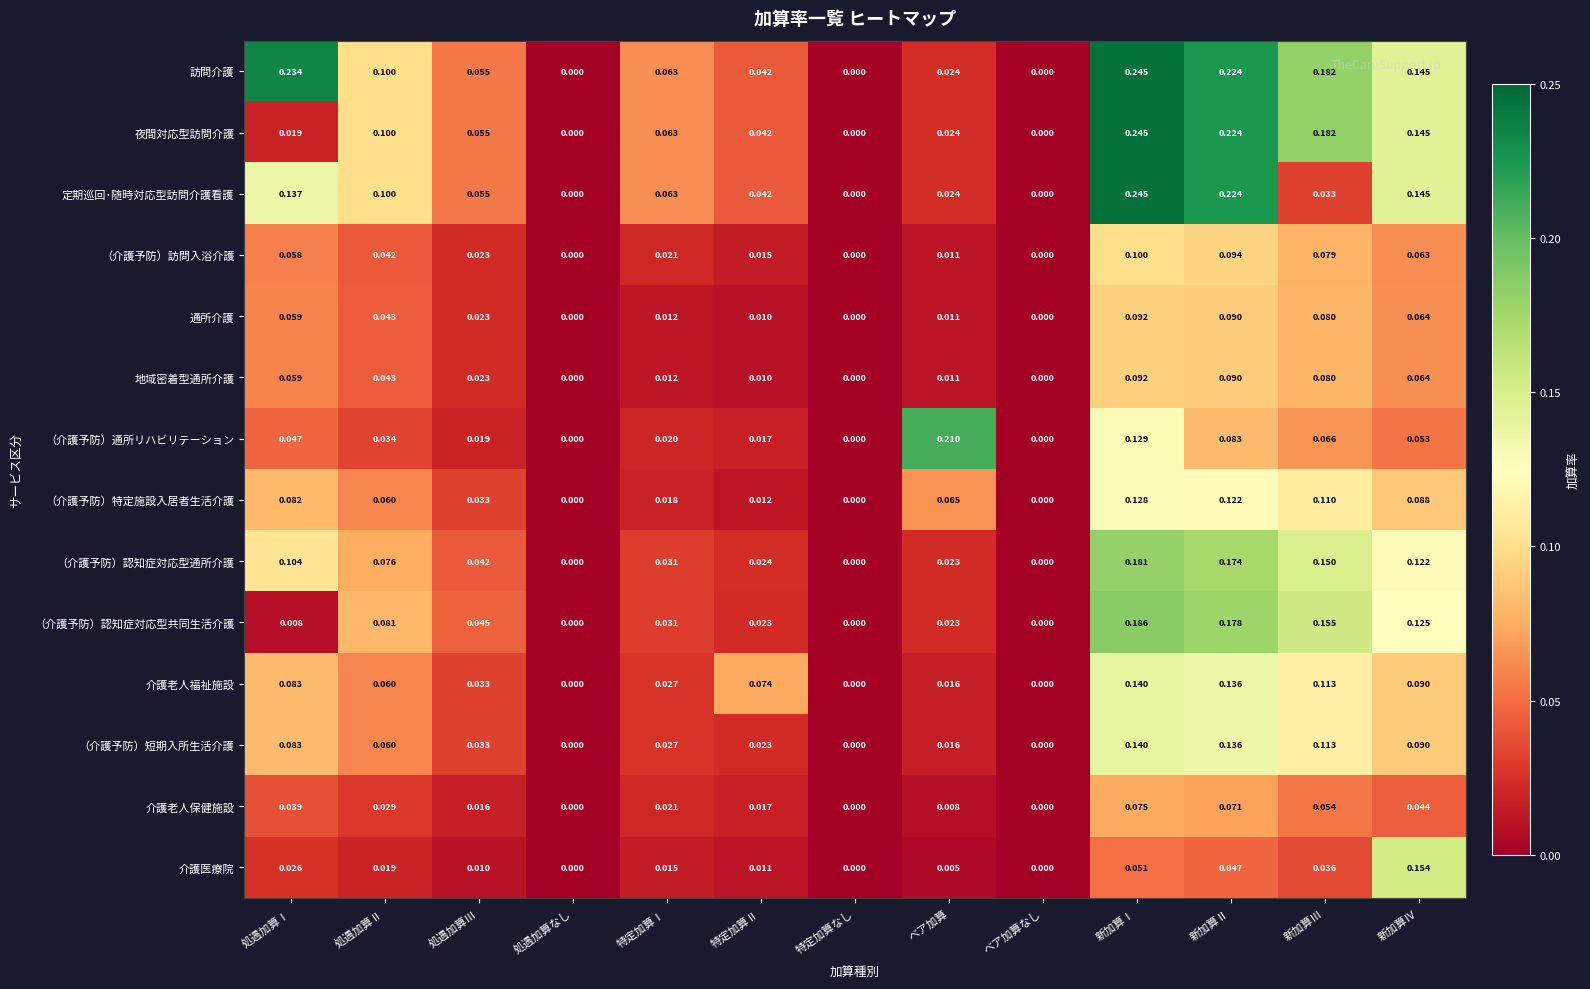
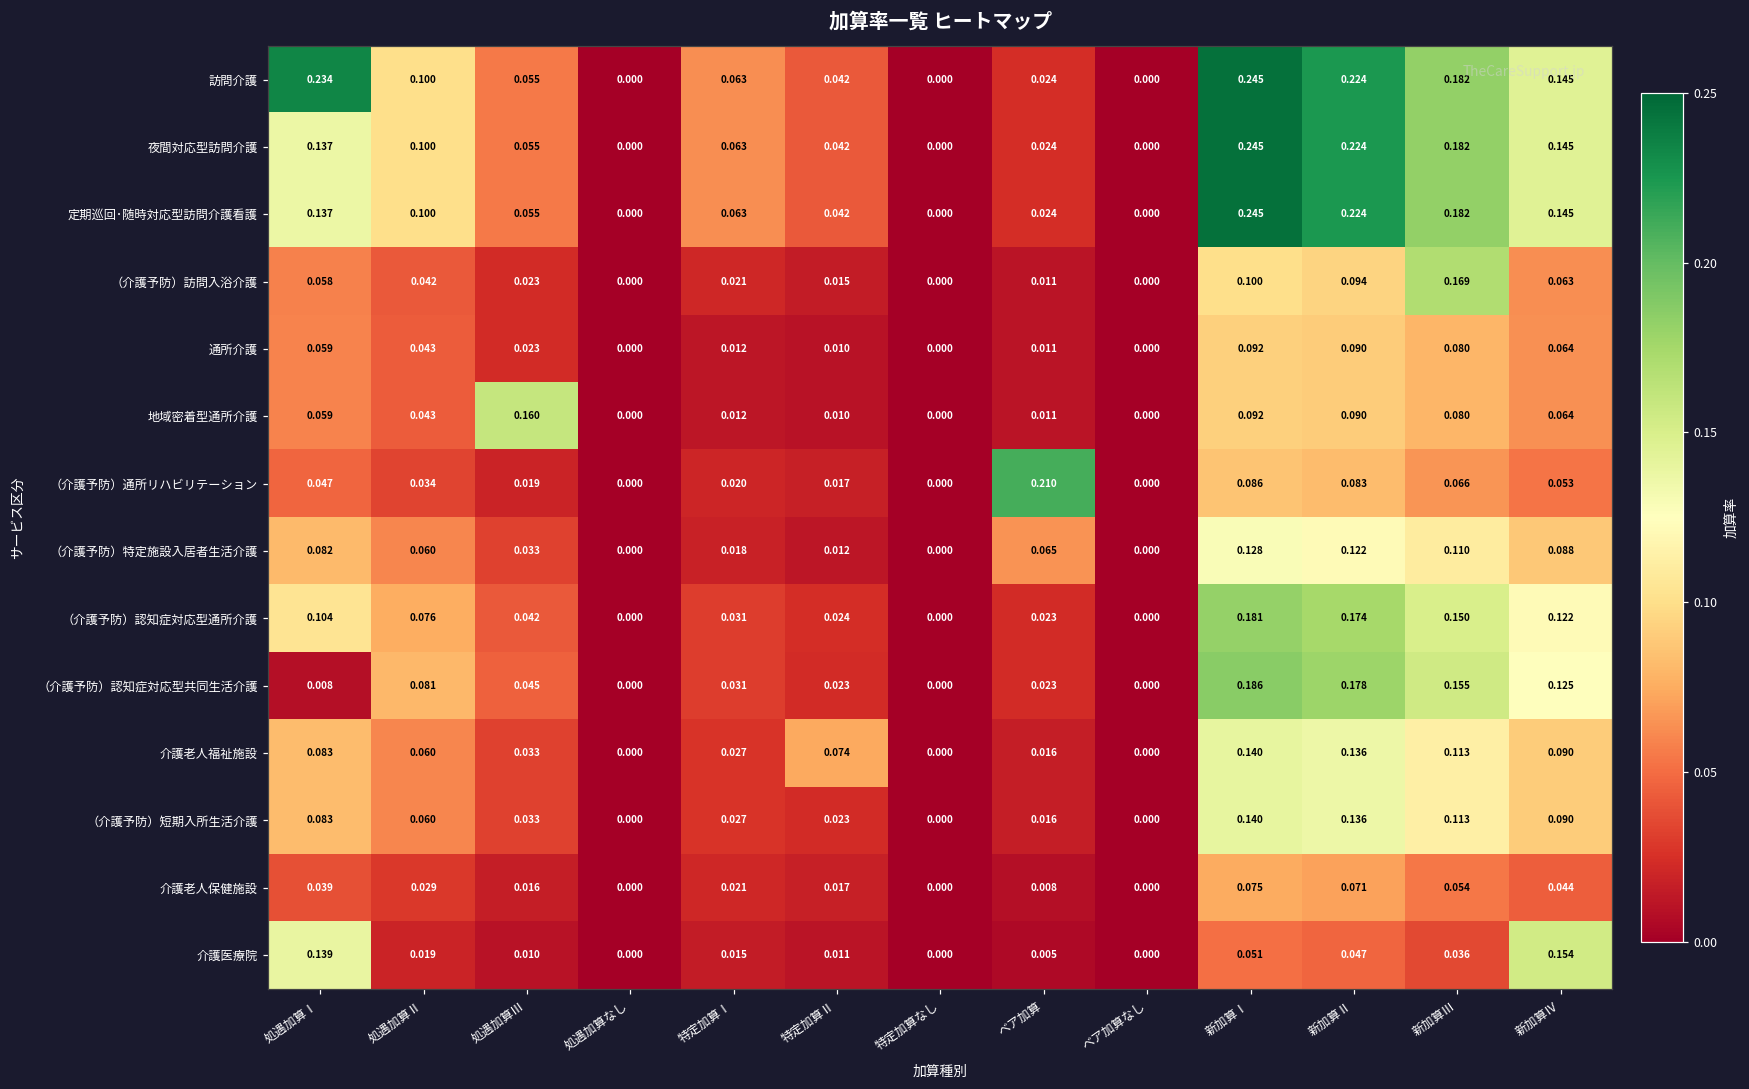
  {
    "訪問介護": {
      "処遇加算Ⅰ": 0.234,
      "処遇加算Ⅱ": 0.100,
      "処遇加算Ⅲ": 0.055,
      "処遇加算なし": 0.000,
      "特定加算Ⅰ": 0.063,
      "特定加算Ⅱ": 0.042,
      "特定加算なし": 0.000,
      "ベア加算": 0.024,
      "ベア加算なし": 0.000,
      "新加算Ⅰ": 0.245,
      "新加算Ⅱ": 0.224,
      "新加算Ⅲ": 0.182
    },
    "夜間対応型訪問介護": {
-     "処遇加算Ⅰ": 0.019,
+     "処遇加算Ⅰ": 0.137,
      "処遇加算Ⅱ": 0.100,
      "処遇加算Ⅲ": 0.055,
      "処遇加算なし": 0.000,
      "特定加算Ⅰ": 0.063,
      "特定加算Ⅱ": 0.042,
      "特定加算なし": 0.000,
      "ベア加算": 0.024,
      "ベア加算なし": 0.000,
      "新加算Ⅰ": 0.245,
      "新加算Ⅱ": 0.224,
      "新加算Ⅲ": 0.182,
      "新加算Ⅳ": 0.145
    },
    "定期巡回･随時対応型訪問介護看護": {
      "処遇加算Ⅰ": 0.137,
      "処遇加算Ⅱ": 0.100,
      "処遇加算Ⅲ": 0.055,
      "処遇加算なし": 0.000,
      "特定加算Ⅰ": 0.063,
      "特定加算Ⅱ": 0.042,
      "特定加算なし": 0.000,
      "ベア加算": 0.024,
      "ベア加算なし": 0.000,
      "新加算Ⅰ": 0.245,
      "新加算Ⅱ": 0.224,
-     "新加算Ⅲ": 0.033,
+     "新加算Ⅲ": 0.182,
      "新加算Ⅳ": 0.145
    },
    "（介護予防）訪問入浴介護": {
      "処遇加算Ⅰ": 0.058,
      "処遇加算Ⅱ": 0.042,
      "処遇加算Ⅲ": 0.023,
      "処遇加算なし": 0.000,
      "特定加算Ⅰ": 0.021,
      "特定加算Ⅱ": 0.015,
      "特定加算なし": 0.000,
      "ベア加算": 0.011,
      "ベア加算なし": 0.000,
      "新加算Ⅰ": 0.100,
      "新加算Ⅱ": 0.094,
-     "新加算Ⅲ": 0.079,
+     "新加算Ⅲ": 0.169,
      "新加算Ⅳ": 0.063
    },
    "通所介護": {
      "処遇加算Ⅰ": 0.059,
      "処遇加算Ⅱ": 0.043,
      "処遇加算Ⅲ": 0.023,
      "処遇加算なし": 0.000,
      "特定加算Ⅰ": 0.012,
      "特定加算Ⅱ": 0.010,
      "特定加算なし": 0.000,
      "ベア加算": 0.011,
      "ベア加算なし": 0.000,
      "新加算Ⅰ": 0.092,
      "新加算Ⅱ": 0.090,
      "新加算Ⅲ": 0.080,
      "新加算Ⅳ": 0.064
    },
    "地域密着型通所介護": {
      "処遇加算Ⅰ": 0.059,
      "処遇加算Ⅱ": 0.043,
-     "処遇加算Ⅲ": 0.023,
+     "処遇加算Ⅲ": 0.160,
      "処遇加算なし": 0.000,
      "特定加算Ⅰ": 0.012,
      "特定加算Ⅱ": 0.010,
      "特定加算なし": 0.000,
      "ベア加算": 0.011,
      "ベア加算なし": 0.000,
      "新加算Ⅰ": 0.092,
      "新加算Ⅱ": 0.090,
      "新加算Ⅲ": 0.080,
      "新加算Ⅳ": 0.064
    },
    "（介護予防）通所リハビリテーション": {
      "処遇加算Ⅰ": 0.047,
      "処遇加算Ⅱ": 0.034,
      "処遇加算Ⅲ": 0.019,
      "処遇加算なし": 0.000,
      "特定加算Ⅰ": 0.020,
      "特定加算Ⅱ": 0.017,
      "特定加算なし": 0.000,
      "ベア加算": 0.210,
      "ベア加算なし": 0.000,
-     "新加算Ⅰ": 0.129,
+     "新加算Ⅰ": 0.086,
      "新加算Ⅱ": 0.083,
      "新加算Ⅲ": 0.066,
      "新加算Ⅳ": 0.053
    },
    "（介護予防）特定施設入居者生活介護": {
      "処遇加算Ⅰ": 0.082,
      "処遇加算Ⅱ": 0.060,
      "処遇加算Ⅲ": 0.033,
      "処遇加算なし": 0.000,
      "特定加算Ⅰ": 0.018,
      "特定加算Ⅱ": 0.012,
      "特定加算なし": 0.000,
      "ベア加算": 0.065,
      "ベア加算なし": 0.000,
      "新加算Ⅰ": 0.128,
      "新加算Ⅱ": 0.122,
      "新加算Ⅲ": 0.110,
      "新加算Ⅳ": 0.088
    },
    "（介護予防）認知症対応型通所介護": {
      "処遇加算Ⅰ": 0.104,
      "処遇加算Ⅱ": 0.076,
      "処遇加算Ⅲ": 0.042,
      "処遇加算なし": 0.000,
      "特定加算Ⅰ": 0.031,
      "特定加算Ⅱ": 0.024,
      "特定加算なし": 0.000,
      "ベア加算": 0.023,
      "ベア加算なし": 0.000,
      "新加算Ⅰ": 0.181,
      "新加算Ⅱ": 0.174,
      "新加算Ⅲ": 0.150,
      "新加算Ⅳ": 0.122
    },
    "（介護予防）認知症対応型共同生活介護": {
      "処遇加算Ⅰ": 0.008,
      "処遇加算Ⅱ": 0.081,
      "処遇加算Ⅲ": 0.045,
      "処遇加算なし": 0.000,
      "特定加算Ⅰ": 0.031,
      "特定加算Ⅱ": 0.023,
      "特定加算なし": 0.000,
      "ベア加算": 0.023,
      "ベア加算なし": 0.000,
      "新加算Ⅰ": 0.186,
      "新加算Ⅱ": 0.178,
      "新加算Ⅲ": 0.155,
      "新加算Ⅳ": 0.125
    },
    "介護老人福祉施設": {
      "処遇加算Ⅰ": 0.083,
      "処遇加算Ⅱ": 0.060,
      "処遇加算Ⅲ": 0.033,
      "処遇加算なし": 0.000,
      "特定加算Ⅰ": 0.027,
      "特定加算Ⅱ": 0.074,
      "特定加算なし": 0.000,
      "ベア加算": 0.016,
      "ベア加算なし": 0.000,
      "新加算Ⅰ": 0.140,
      "新加算Ⅱ": 0.136,
      "新加算Ⅲ": 0.113,
      "新加算Ⅳ": 0.090
    },
    "（介護予防）短期入所生活介護": {
      "処遇加算Ⅰ": 0.083,
      "処遇加算Ⅱ": 0.060,
      "処遇加算Ⅲ": 0.033,
      "処遇加算なし": 0.000,
      "特定加算Ⅰ": 0.027,
      "特定加算Ⅱ": 0.023,
      "特定加算なし": 0.000,
      "ベア加算": 0.016,
      "ベア加算なし": 0.000,
      "新加算Ⅰ": 0.140,
      "新加算Ⅱ": 0.136,
      "新加算Ⅲ": 0.113,
      "新加算Ⅳ": 0.090
    },
    "介護老人保健施設": {
      "処遇加算Ⅰ": 0.039,
      "処遇加算Ⅱ": 0.029,
      "処遇加算Ⅲ": 0.016,
      "処遇加算なし": 0.000,
      "特定加算Ⅰ": 0.021,
      "特定加算Ⅱ": 0.017,
      "特定加算なし": 0.000,
      "ベア加算": 0.008,
      "ベア加算なし": 0.000,
      "新加算Ⅰ": 0.075,
      "新加算Ⅱ": 0.071,
      "新加算Ⅲ": 0.054,
      "新加算Ⅳ": 0.044
    },
    "介護医療院": {
-     "処遇加算Ⅰ": 0.026,
+     "処遇加算Ⅰ": 0.139,
      "処遇加算Ⅱ": 0.019,
      "処遇加算Ⅲ": 0.010,
      "処遇加算なし": 0.000,
      "特定加算Ⅰ": 0.015,
      "特定加算Ⅱ": 0.011,
      "特定加算なし": 0.000,
      "ベア加算": 0.005,
      "ベア加算なし": 0.000,
      "新加算Ⅰ": 0.051,
      "新加算Ⅱ": 0.047,
      "新加算Ⅲ": 0.036,
      "新加算Ⅳ": 0.154
    }
  }
